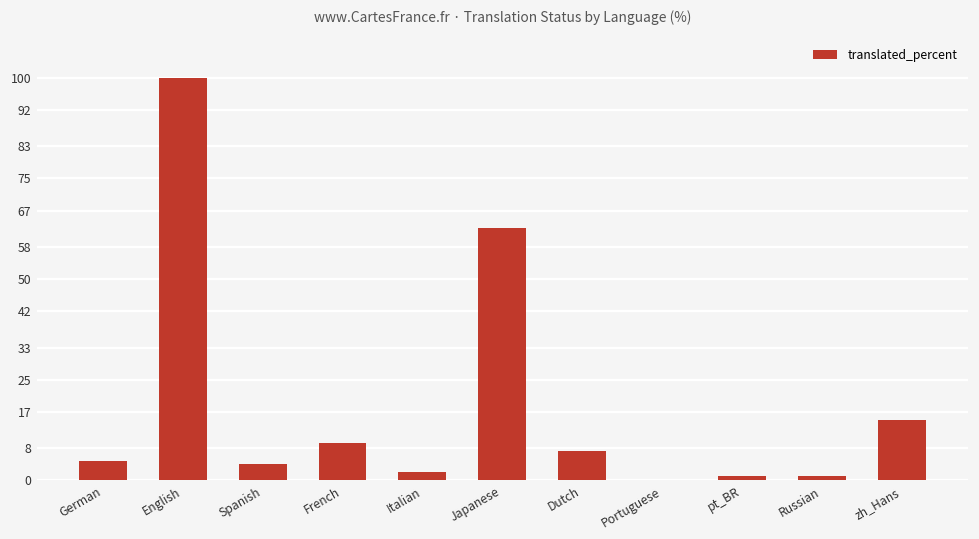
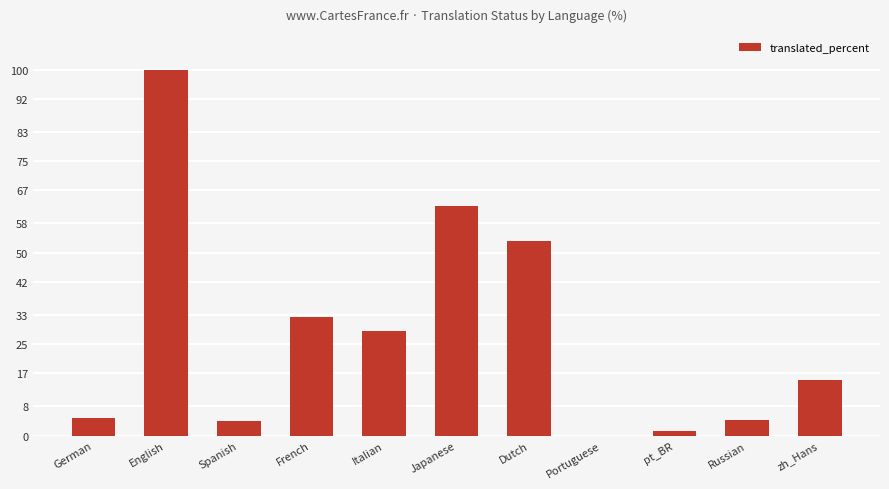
  {
    "German": 5,
    "English": 100,
    "Spanish": 4,
-   "French": 9,
-   "Italian": 2,
+   "French": 32,
+   "Italian": 29,
    "Japanese": 63,
-   "Dutch": 7,
+   "Dutch": 53,
    "Portuguese": 0,
    "pt_BR": 1,
-   "Russian": 1,
+   "Russian": 4,
    "zh_Hans": 15
  }
